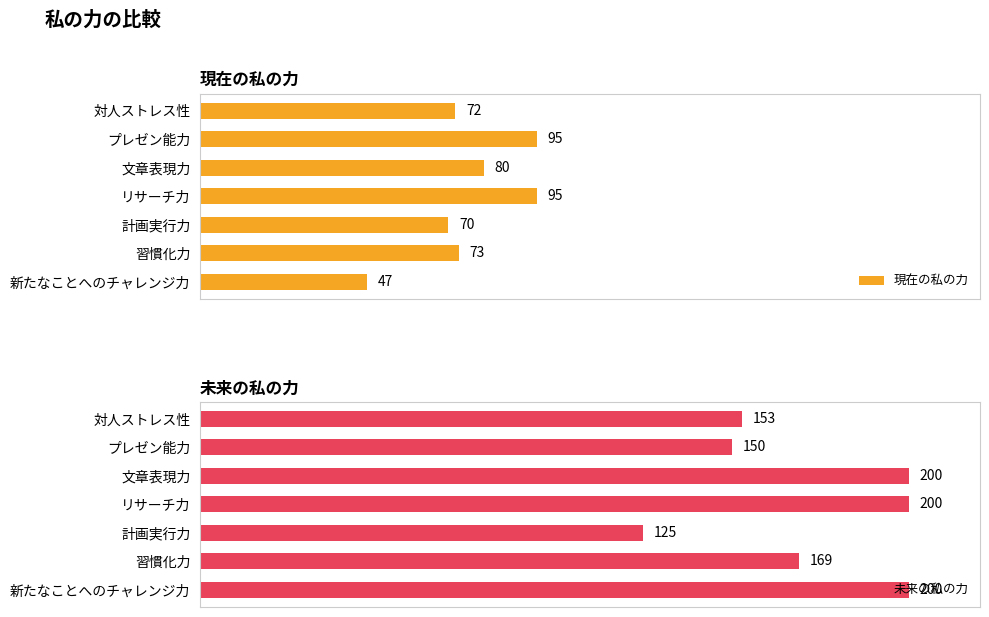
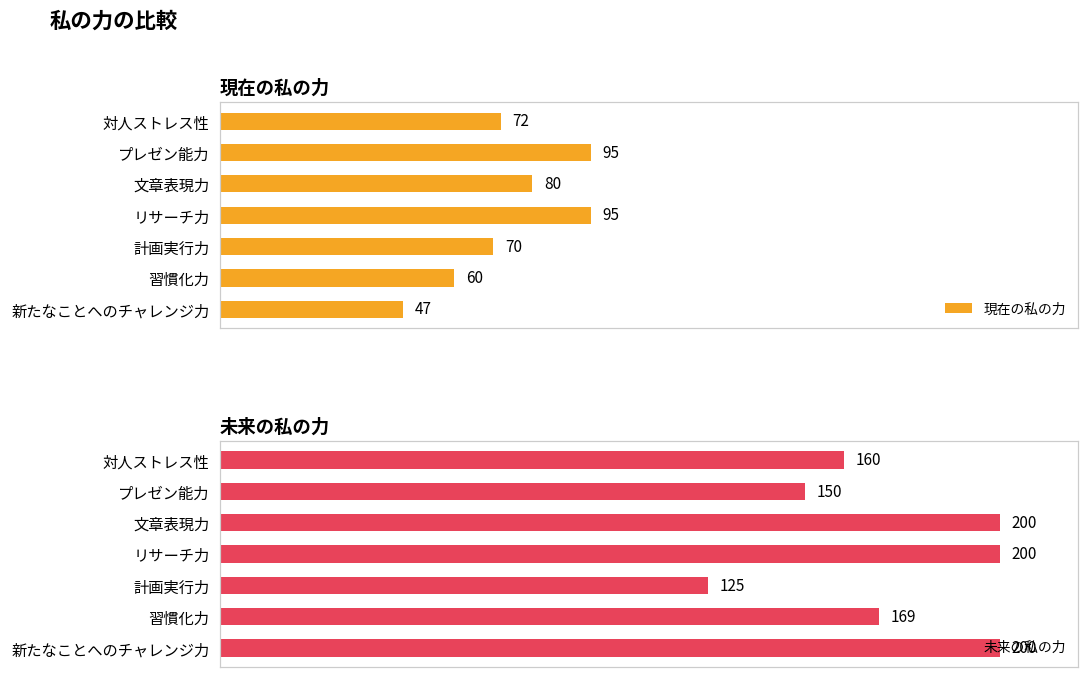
  {
    "現在の私の力": {
      "対人ストレス性": 72,
      "プレゼン能力": 95,
      "文章表現力": 80,
      "リサーチ力": 95,
      "計画実行力": 70,
-     "習慣化力": 73,
+     "習慣化力": 60,
      "新たなことへのチャレンジ力": 47
    },
    "未来の私の力": {
-     "対人ストレス性": 153,
+     "対人ストレス性": 160,
      "プレゼン能力": 150,
      "文章表現力": 200,
      "リサーチ力": 200,
      "計画実行力": 125,
      "習慣化力": 169,
      "新たなことへのチャレンジ力": 200
    }
  }
